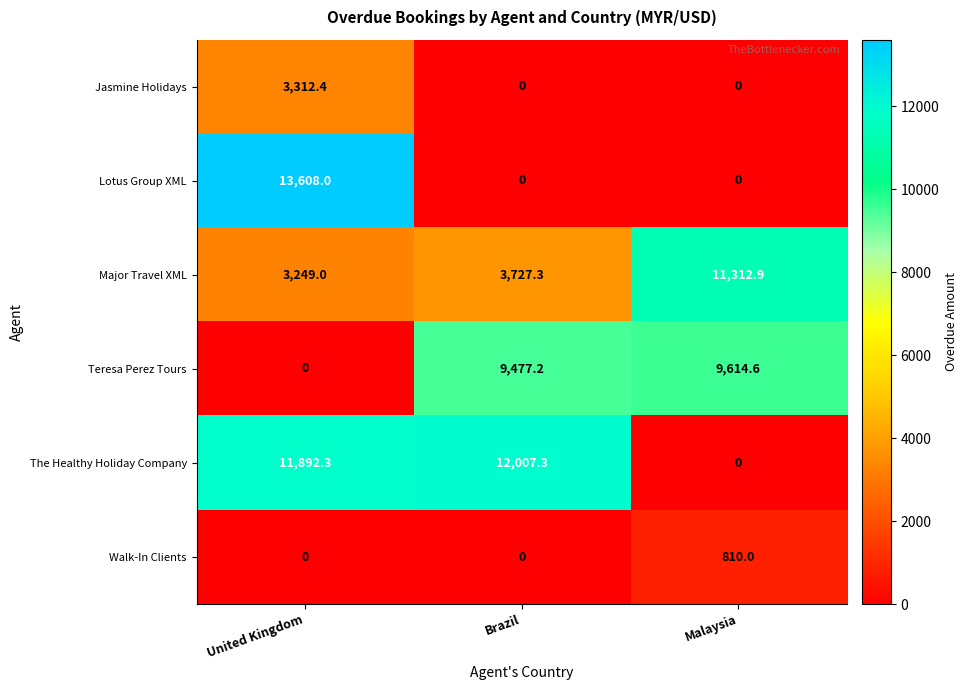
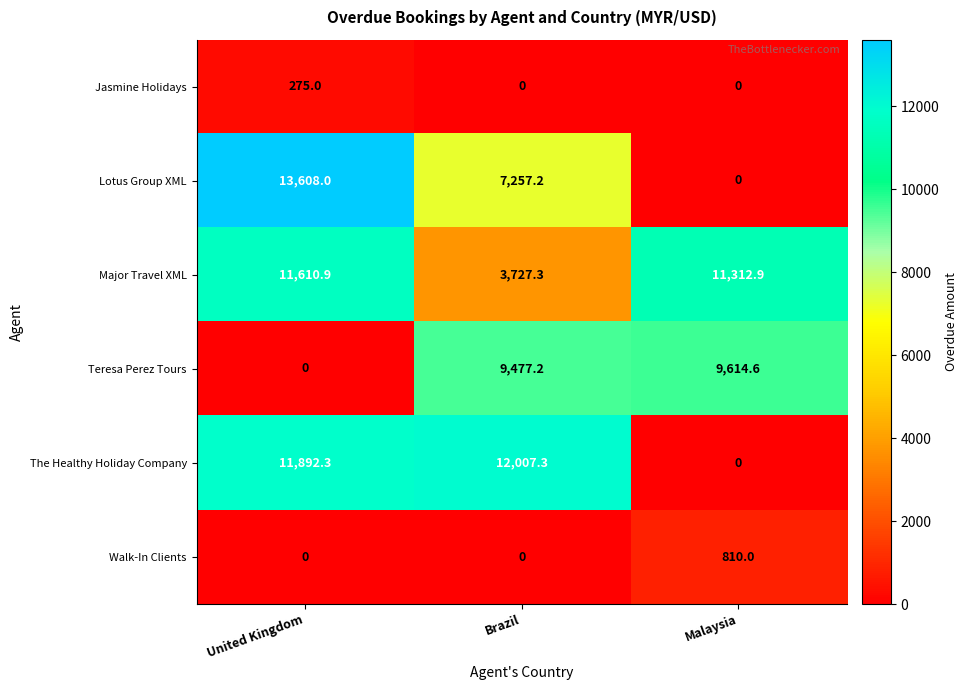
  {
    "Jasmine Holidays": {
-     "United Kingdom": "3,312.4",
+     "United Kingdom": "275.0",
      "Brazil": "0"
    },
    "Lotus Group XML": {
      "United Kingdom": "13,608.0",
-     "Brazil": "0",
+     "Brazil": "7,257.2",
      "Malaysia": "0"
    },
    "Major Travel XML": {
-     "United Kingdom": "3,249.0",
+     "United Kingdom": "11,610.9",
      "Brazil": "3,727.3",
      "Malaysia": "11,312.9"
    },
    "Teresa Perez Tours": {
      "United Kingdom": "0",
      "Brazil": "9,477.2",
      "Malaysia": "9,614.6"
    },
    "The Healthy Holiday Company": {
      "United Kingdom": "11,892.3",
      "Brazil": "12,007.3",
      "Malaysia": "0"
    },
    "Walk-In Clients": {
      "United Kingdom": "0",
      "Brazil": "0",
      "Malaysia": "810.0"
    }
  }
